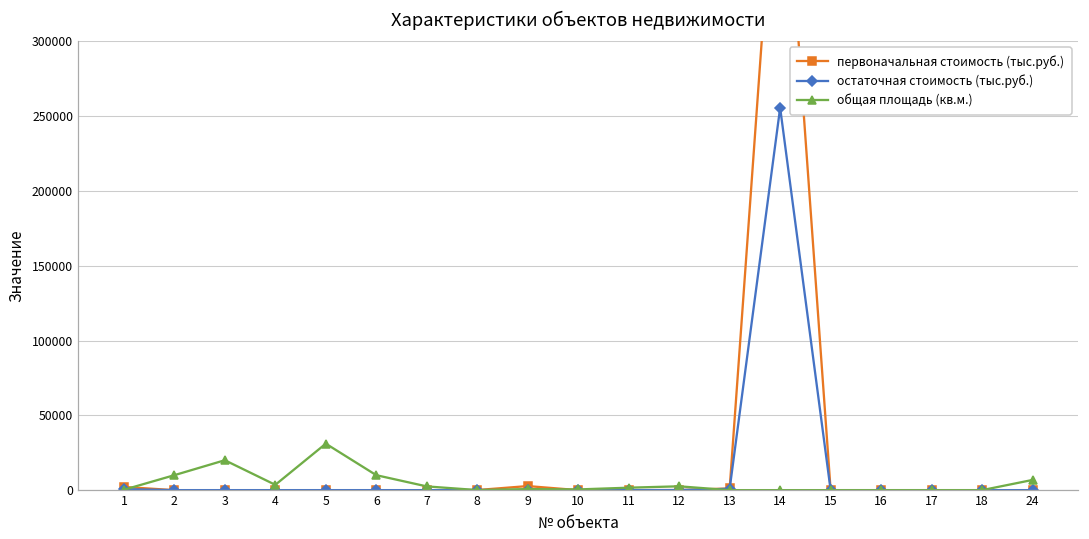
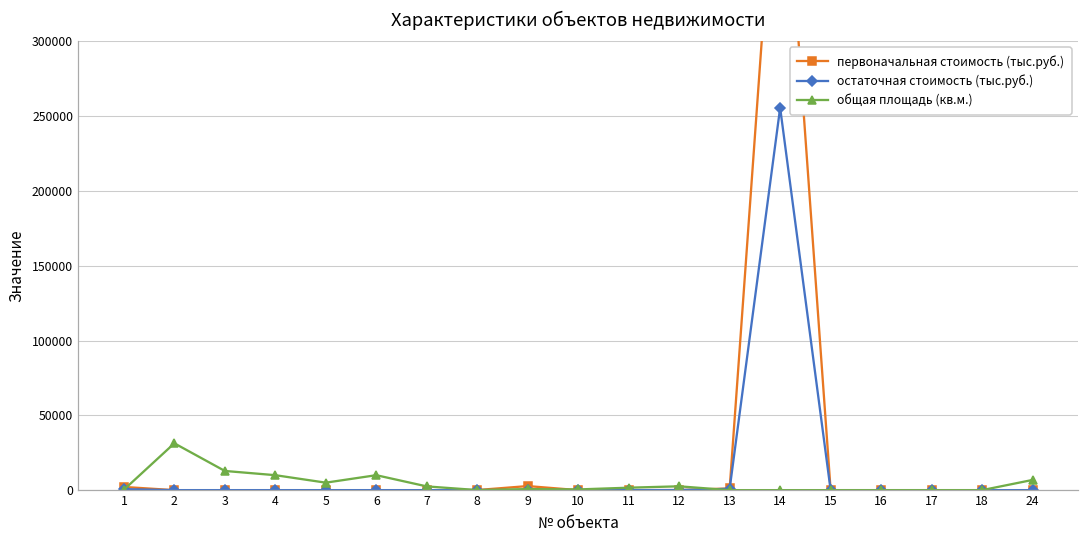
  {
    "первоначальная стоимость (тыс.руб.)": {
      "9": 3000
    },
    "остаточная стоимость (тыс.руб.)": {
      "14": 256000
    },
    "общая площадь (кв.м.)": {
-     "2": 10000,
-     "3": 20000,
-     "4": 4000,
-     "5": 31000,
+     "2": 31000,
+     "3": 13000,
+     "4": 10000,
+     "5": 5000,
      "6": 10000,
      "7": 3000,
      "12": 3000,
      "14": 0,
      "24": 7000
    }
  }
